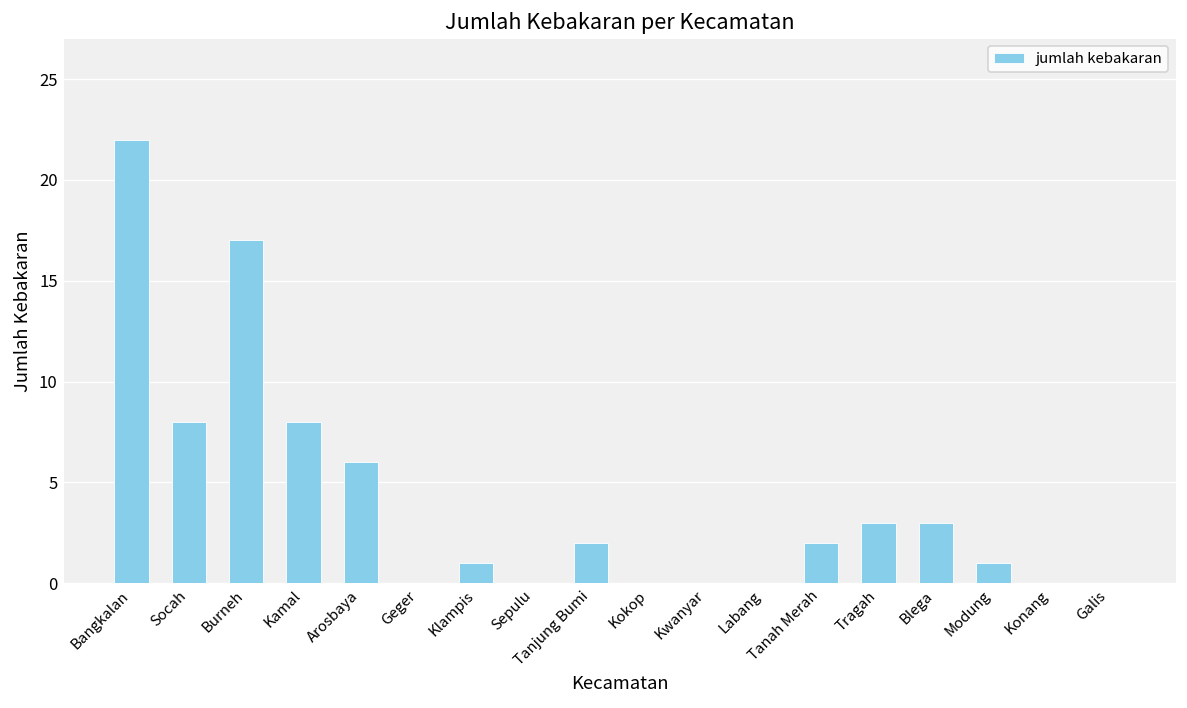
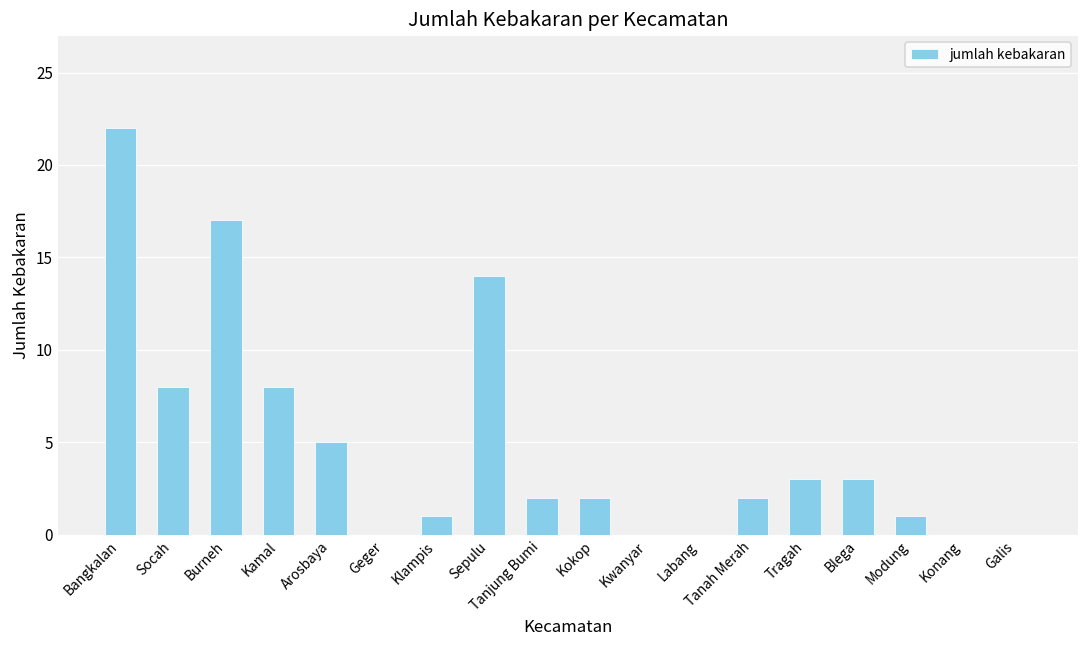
  {
    "Bangkalan": 22,
    "Socah": 8,
    "Burneh": 17,
    "Kamal": 8,
-   "Arosbaya": 6,
+   "Arosbaya": 5,
    "Geger": 0,
    "Klampis": 1,
-   "Sepulu": 0,
+   "Sepulu": 14,
    "Tanjung Bumi": 2,
-   "Kokop": 0,
+   "Kokop": 2,
    "Kwanyar": 0,
    "Labang": 0,
    "Tanah Merah": 2,
    "Tragah": 3,
    "Blega": 3,
    "Modung": 1,
    "Konang": 0,
    "Galis": 0
  }
